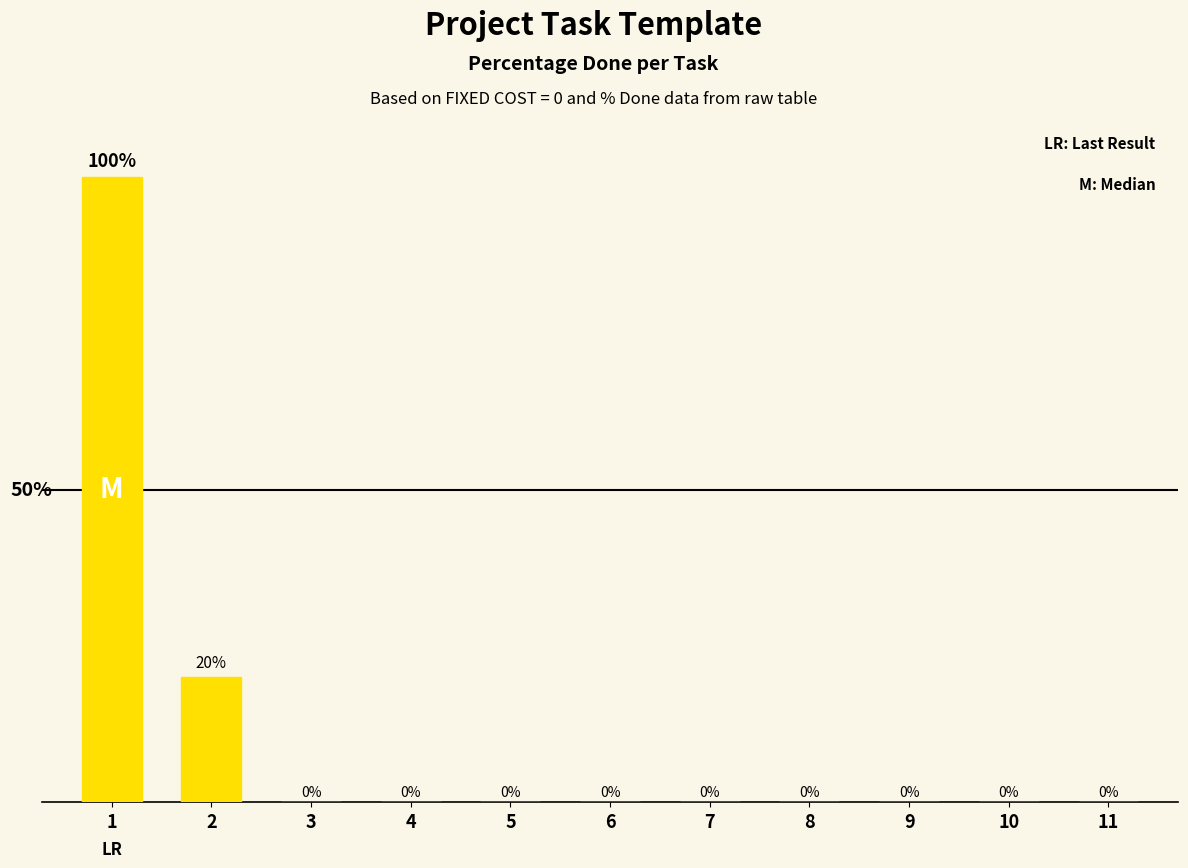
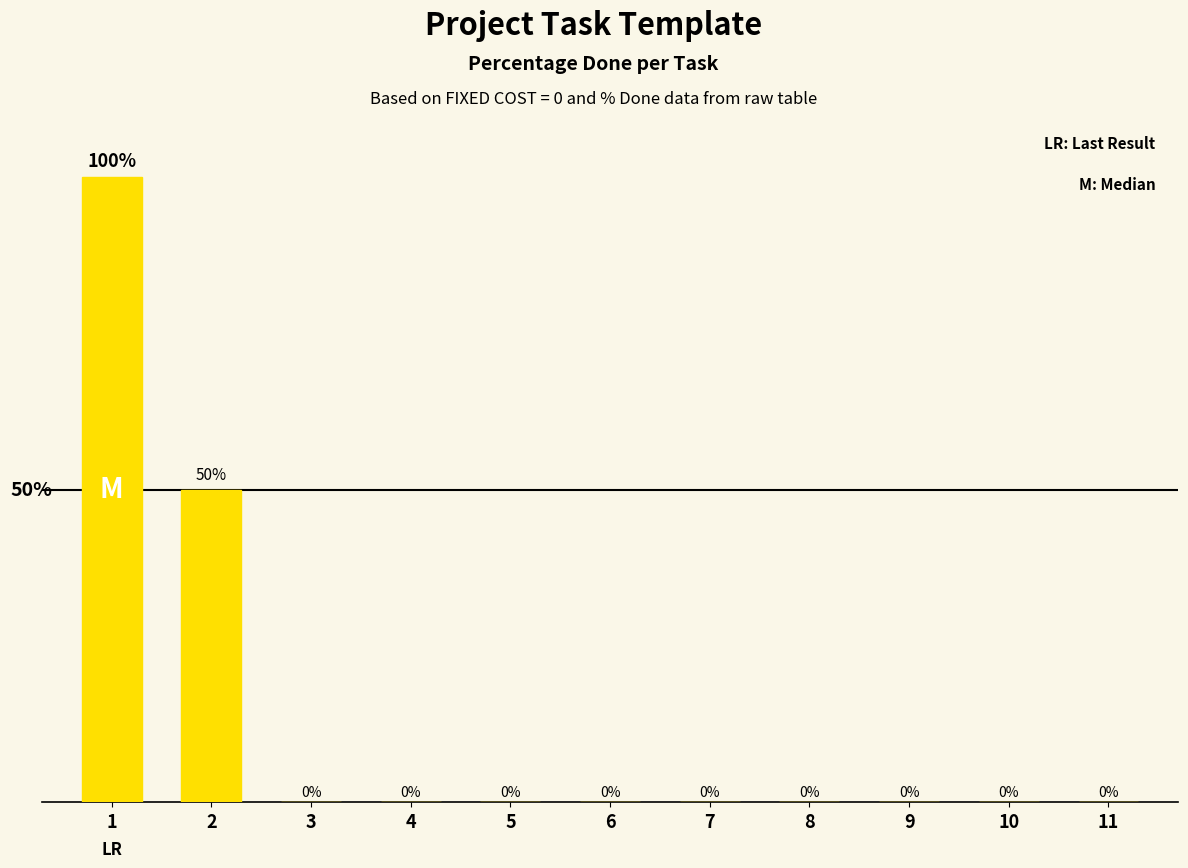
  {
    "1": "100%",
-   "2": "20%",
+   "2": "50%",
    "3": "0%",
    "4": "0%",
    "5": "0%",
    "6": "0%",
    "7": "0%",
    "8": "0%",
    "9": "0%",
    "10": "0%",
    "11": "0%"
  }
